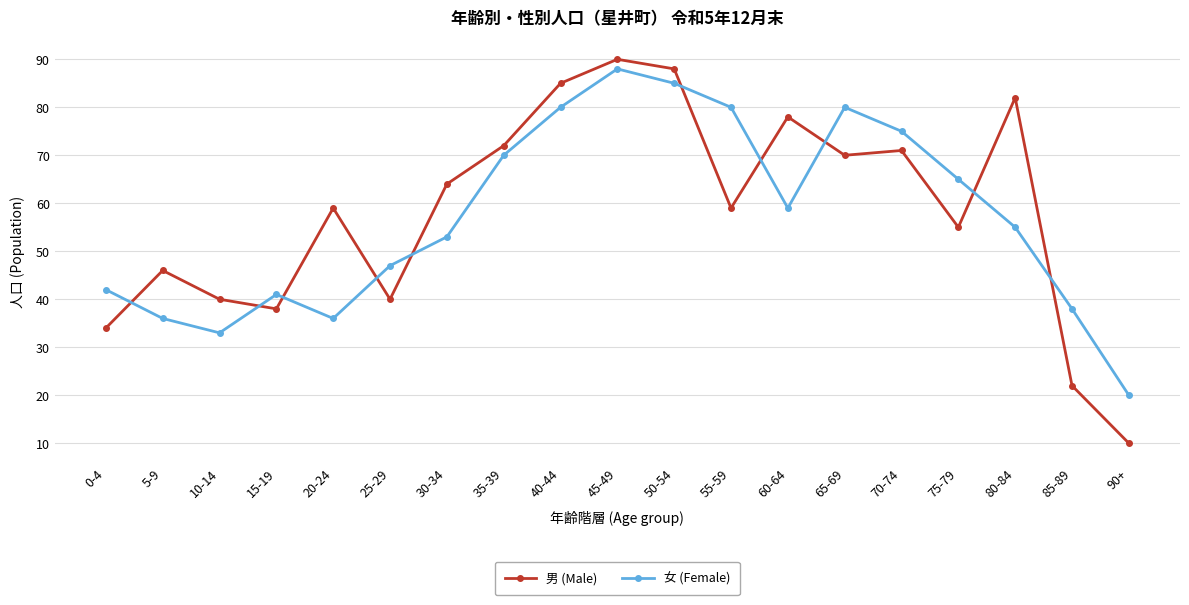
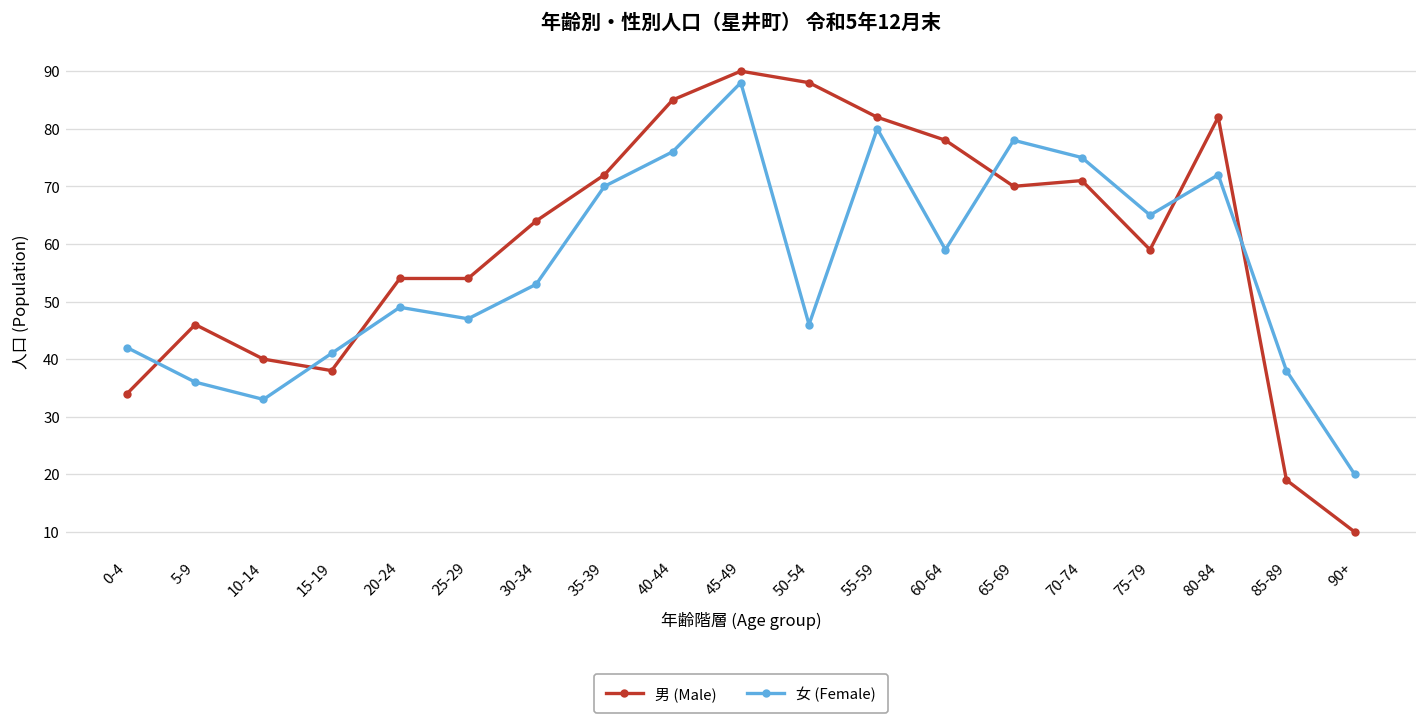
  {
    "男 (Male)": {
      "0-4": 34,
      "5-9": 46,
      "10-14": 40,
      "15-19": 38,
-     "20-24": 59,
-     "25-29": 40,
+     "20-24": 54,
+     "25-29": 54,
      "30-34": 64,
      "35-39": 72,
      "40-44": 85,
      "45-49": 90,
      "50-54": 88,
-     "55-59": 59,
+     "55-59": 82,
      "60-64": 78,
      "65-69": 70,
      "70-74": 71,
-     "75-79": 55,
+     "75-79": 59,
      "80-84": 82,
-     "85-89": 22,
+     "85-89": 19,
      "90+": 10
    },
    "女 (Female)": {
      "0-4": 42,
      "5-9": 36,
      "10-14": 33,
      "15-19": 41,
-     "20-24": 36,
+     "20-24": 49,
      "25-29": 47,
      "30-34": 53,
      "35-39": 70,
-     "40-44": 80,
+     "40-44": 76,
      "45-49": 88,
-     "50-54": 85,
+     "50-54": 46,
      "55-59": 80,
      "60-64": 59,
-     "65-69": 80,
+     "65-69": 78,
      "70-74": 75,
      "75-79": 65,
-     "80-84": 55,
+     "80-84": 72,
      "85-89": 38,
      "90+": 20
    }
  }
